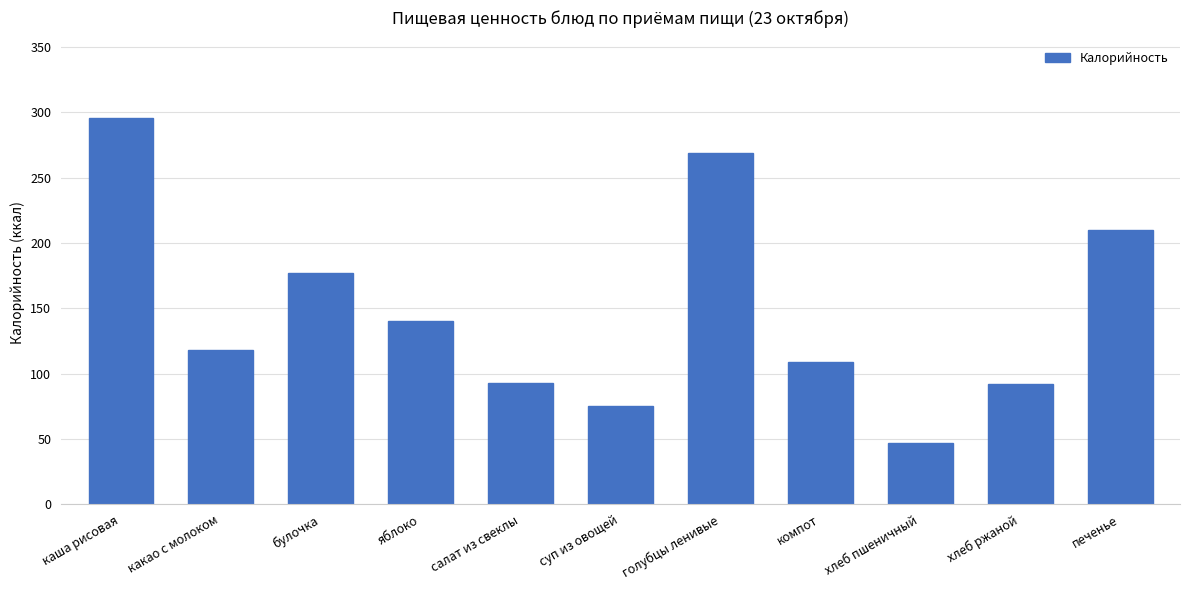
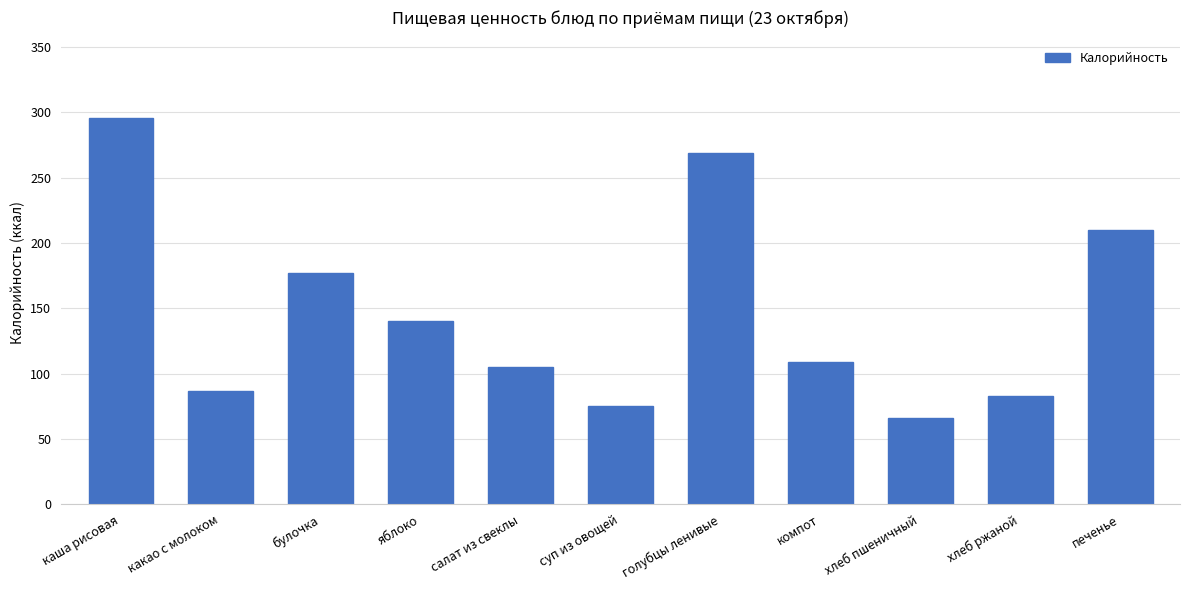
  {
    "каша рисовая": 296,
-   "какао с молоком": 118,
+   "какао с молоком": 87,
    "булочка": 177,
    "яблоко": 140,
-   "салат из свеклы": 93,
+   "салат из свеклы": 105,
    "суп из овощей": 75,
    "голубцы ленивые": 269,
    "компот": 109,
-   "хлеб пшеничный": 47,
-   "хлеб ржаной": 92,
+   "хлеб пшеничный": 66,
+   "хлеб ржаной": 83,
    "печенье": 210
  }
